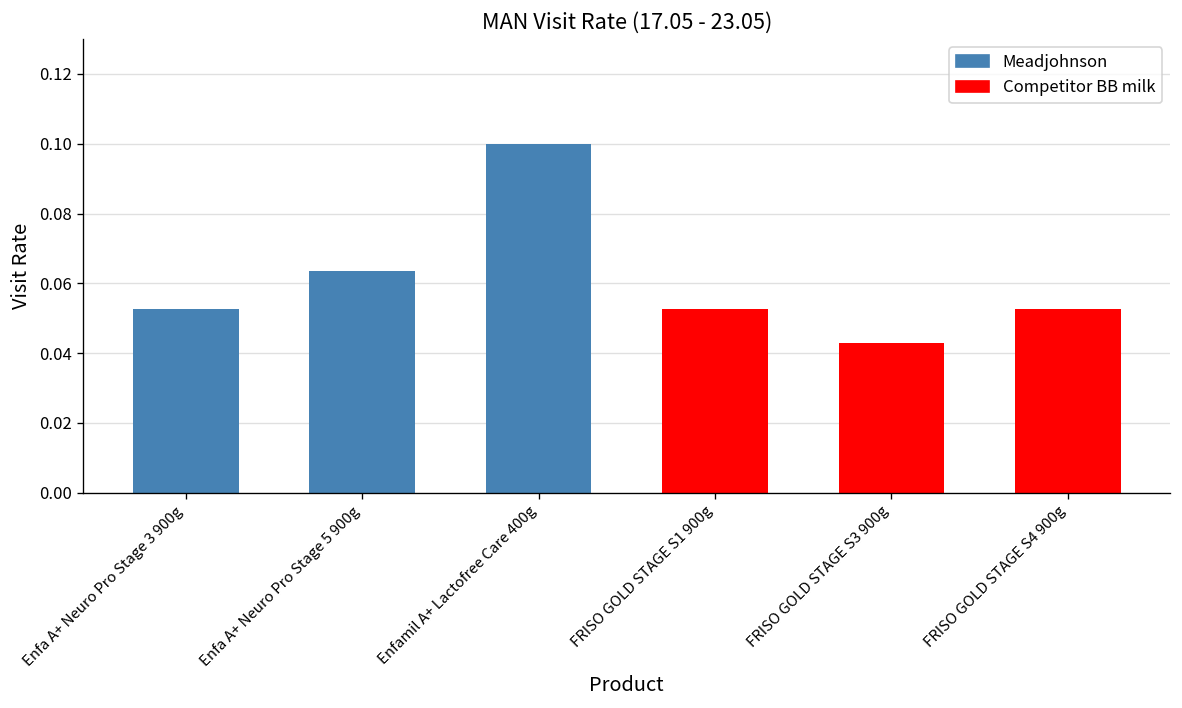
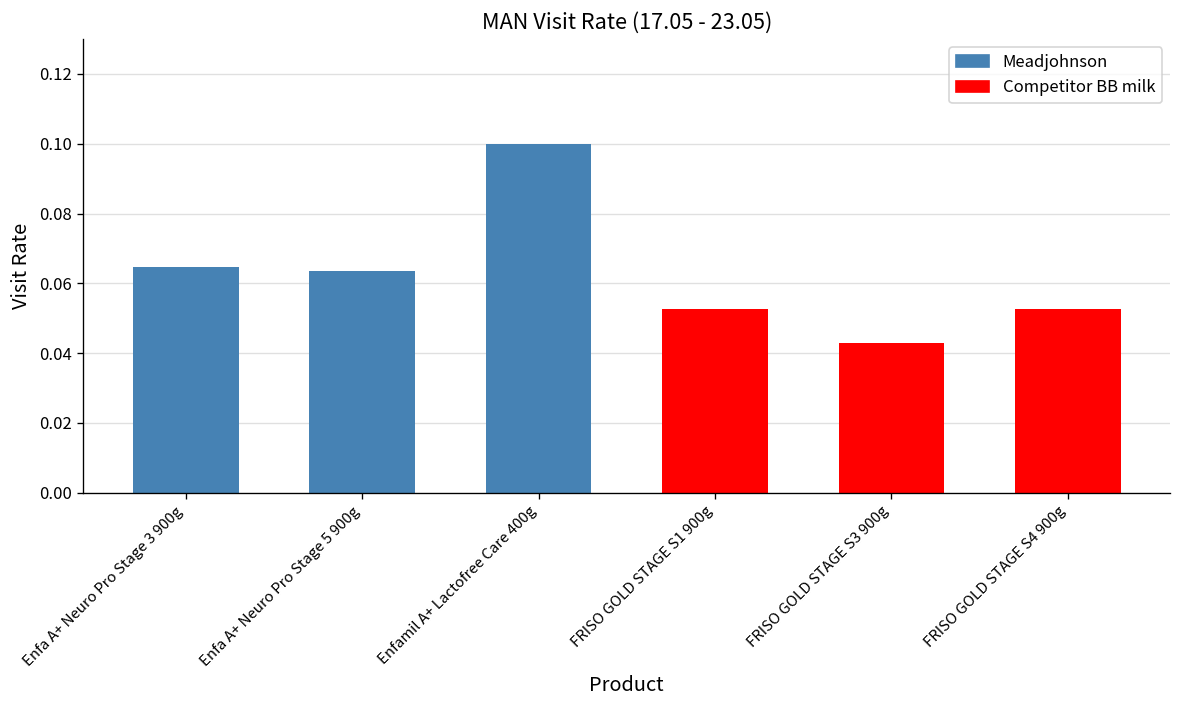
  {
    "Meadjohnson": {
-     "Enfa A+ Neuro Pro Stage 3 900g": 0.053,
+     "Enfa A+ Neuro Pro Stage 3 900g": 0.065,
      "Enfa A+ Neuro Pro Stage 5 900g": 0.063,
      "Enfamil A+ Lactofree Care 400g": 0.100
    },
    "Competitor BB milk": {
      "FRISO GOLD STAGE S1 900g": 0.053,
      "FRISO GOLD STAGE S3 900g": 0.043,
      "FRISO GOLD STAGE S4 900g": 0.053
    }
  }
